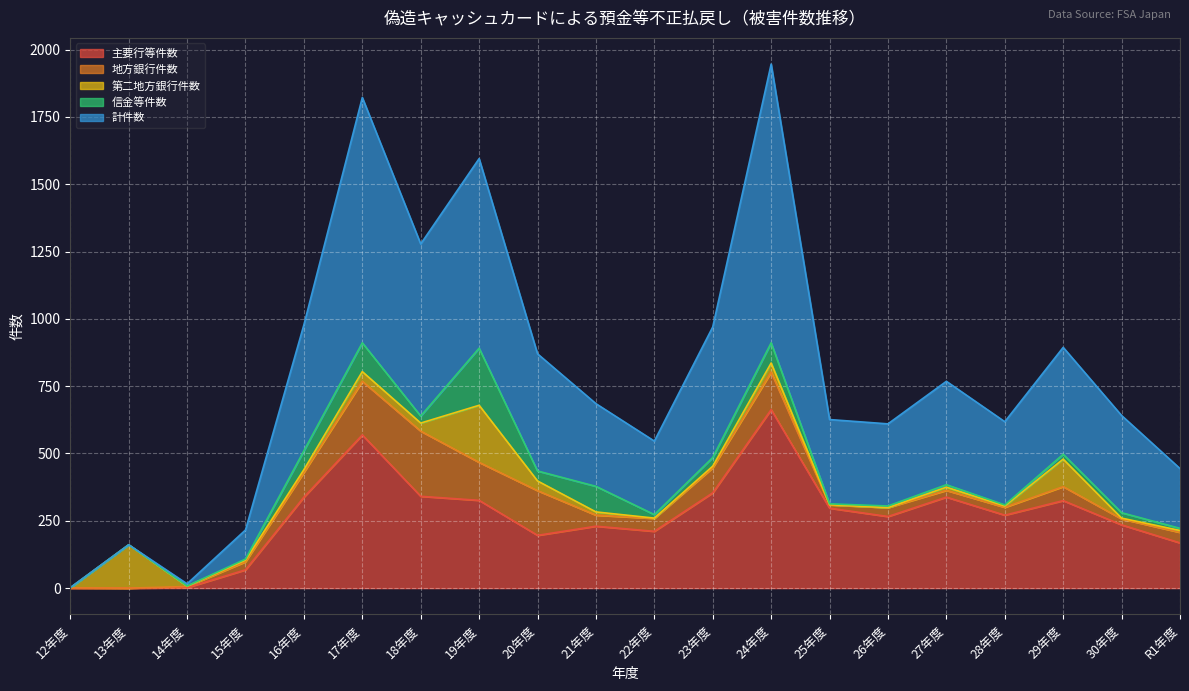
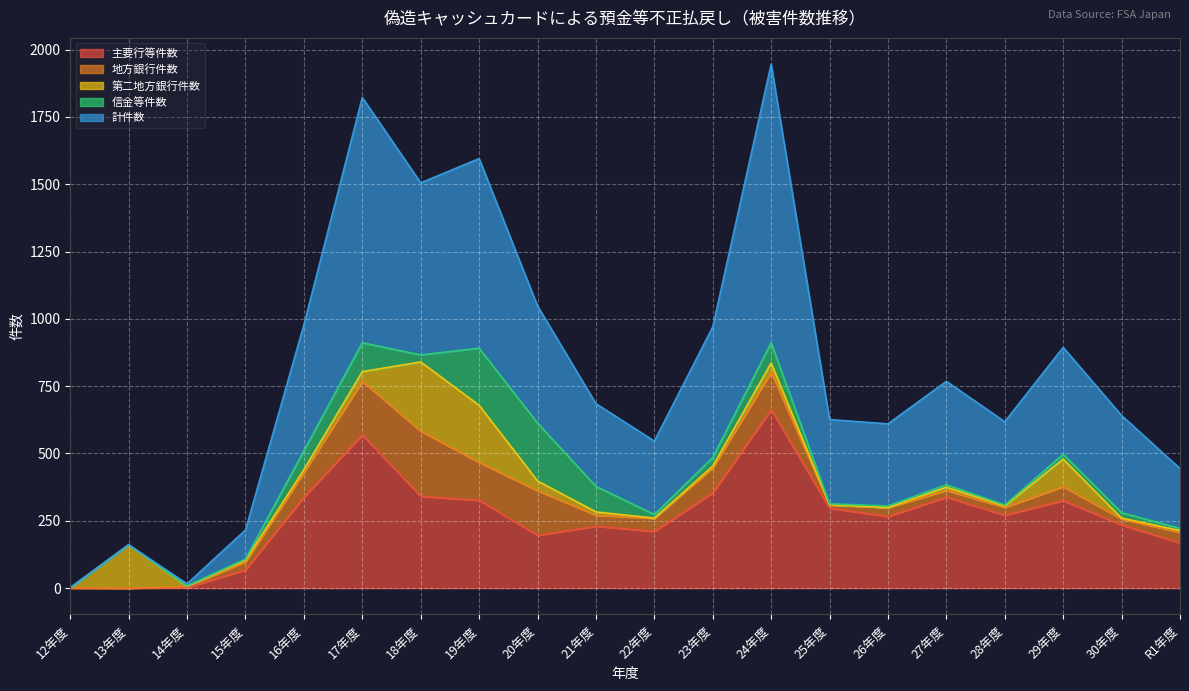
  {
    "第二地方銀行件数": {
      "16年度": 10,
      "17年度": 40,
-     "18年度": 30,
+     "18年度": 260,
      "19年度": 210,
      "20年度": 40,
      "21年度": 10,
      "24年度": 30,
      "29年度": 100
    },
    "信金等件数": {
      "16年度": 70,
      "17年度": 110,
      "18年度": 30,
      "19年度": 210,
-     "20年度": 40,
+     "20年度": 220,
      "21年度": 100,
      "22年度": 10,
      "23年度": 30,
      "24年度": 80,
      "29年度": 20,
      "30年度": 20
    },
    "計件数": {
      "15年度": 110,
      "16年度": 470,
      "17年度": 910,
      "18年度": 640,
      "19年度": 700,
      "20年度": 440,
      "21年度": 310,
      "22年度": 270,
      "23年度": 490,
      "24年度": 1040,
      "25年度": 310,
      "26年度": 310,
      "27年度": 380,
      "28年度": 310,
      "29年度": 400,
      "30年度": 360,
      "R1年度": 220
    }
  }
